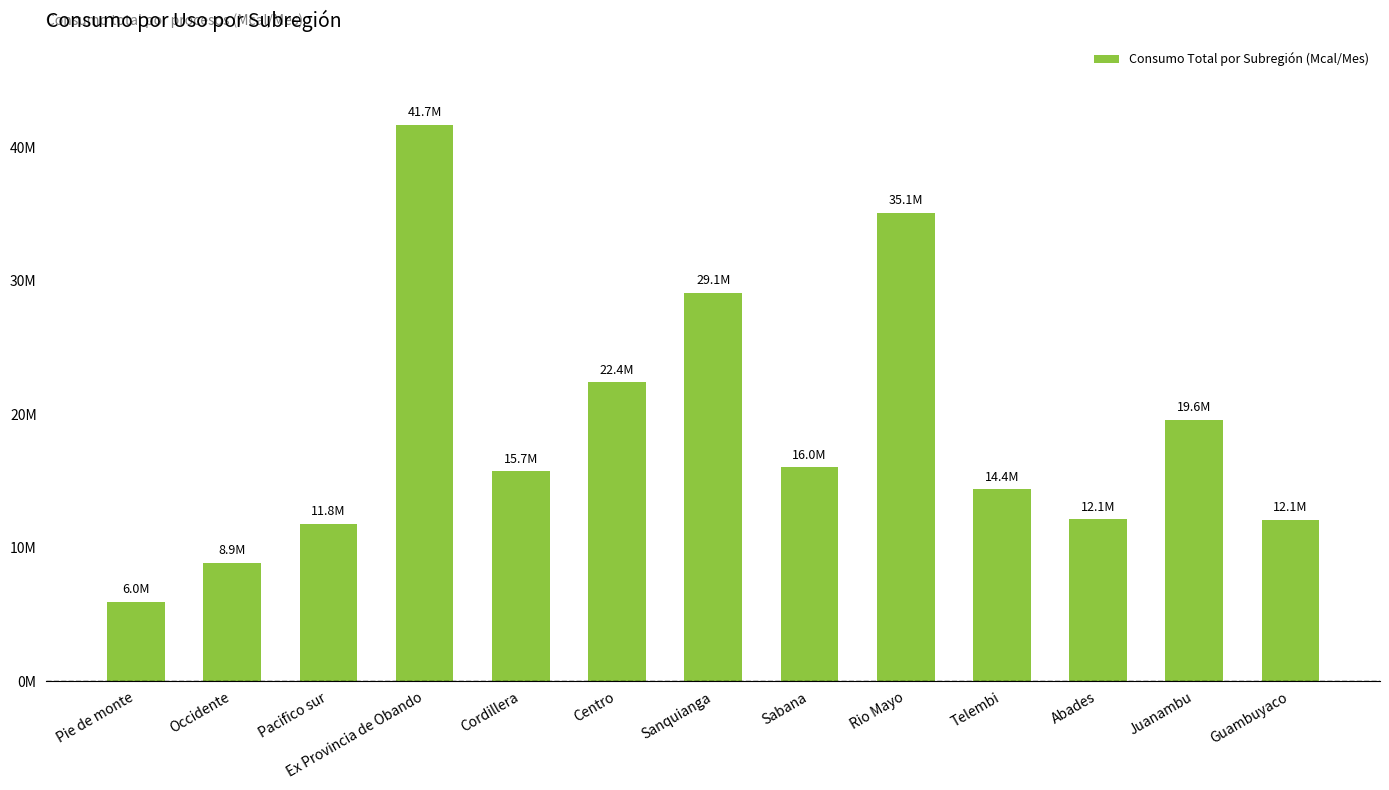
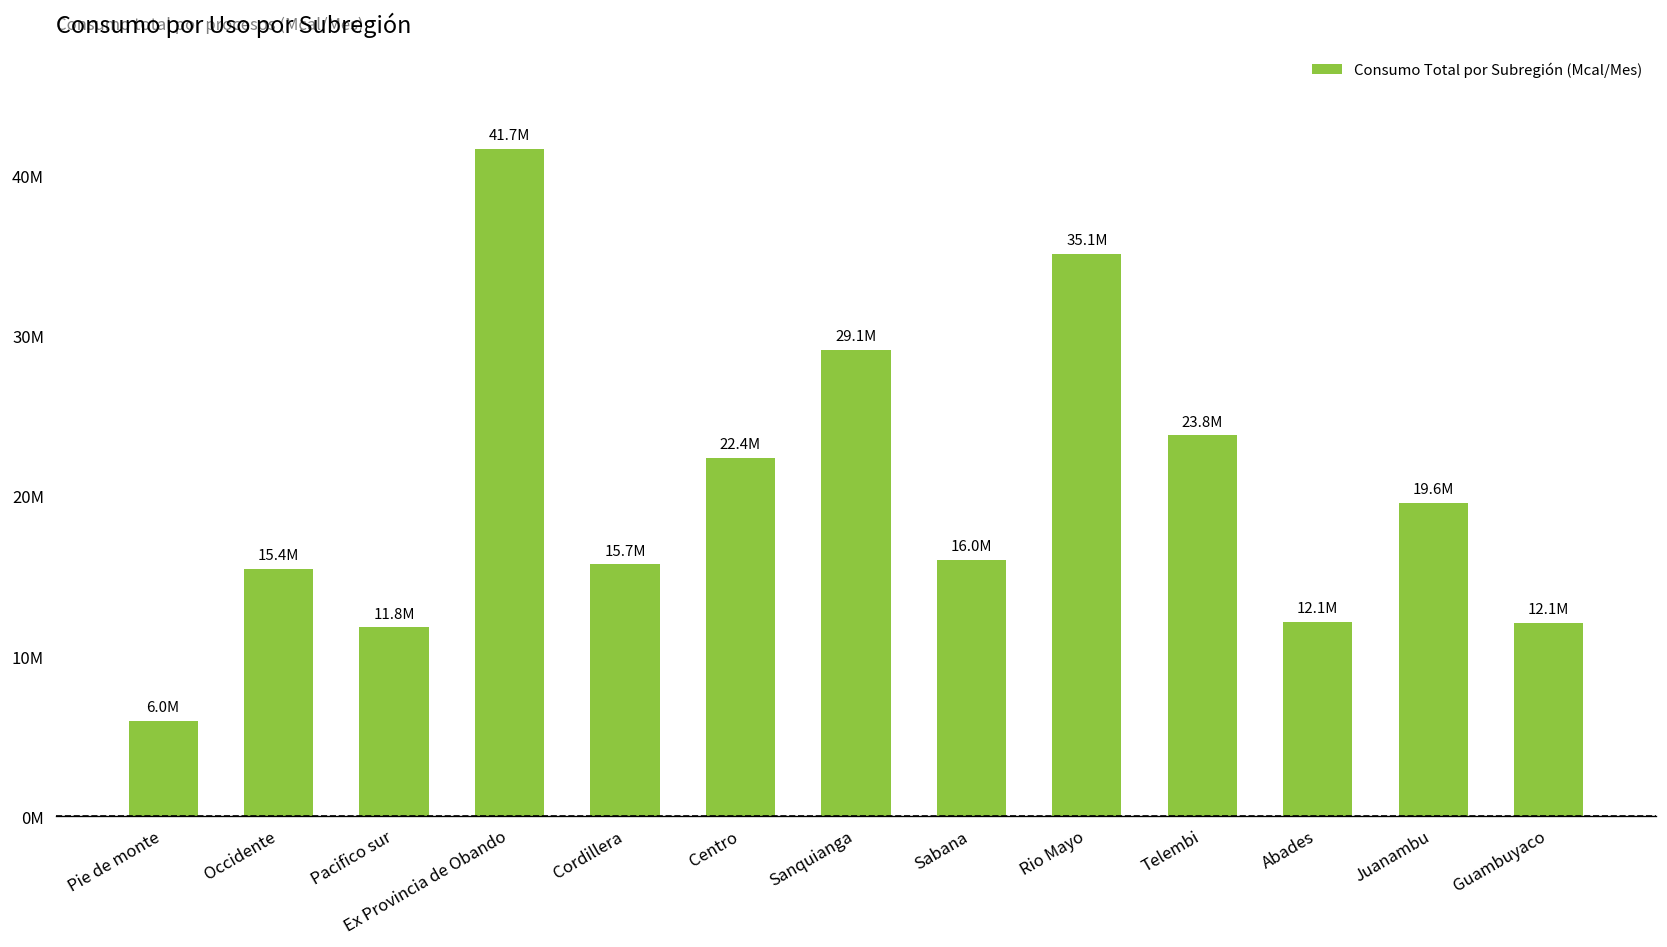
  {
    "Pie de monte": "6.0M",
-   "Occidente": "8.9M",
+   "Occidente": "15.4M",
    "Pacifico sur": "11.8M",
    "Ex Provincia de Obando": "41.7M",
    "Cordillera": "15.7M",
    "Centro": "22.4M",
    "Sanquianga": "29.1M",
    "Sabana": "16.0M",
    "Rio Mayo": "35.1M",
-   "Telembi": "14.4M",
+   "Telembi": "23.8M",
    "Abades": "12.1M",
    "Juanambu": "19.6M",
    "Guambuyaco": "12.1M"
  }
